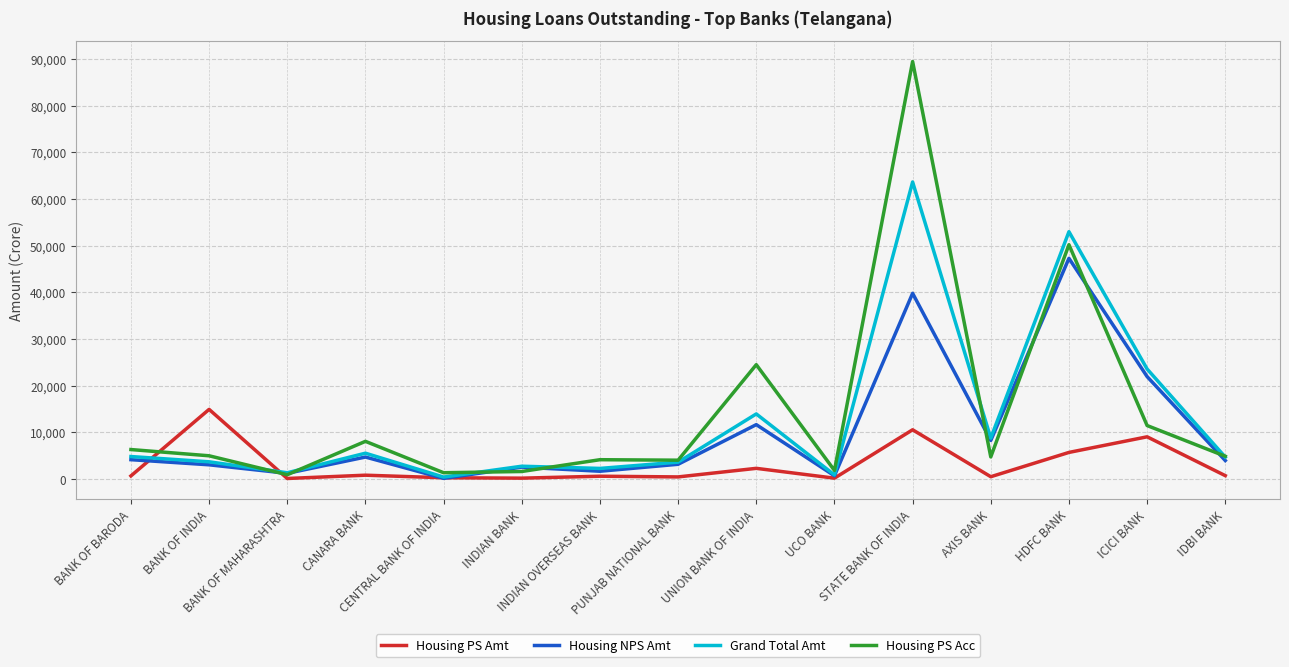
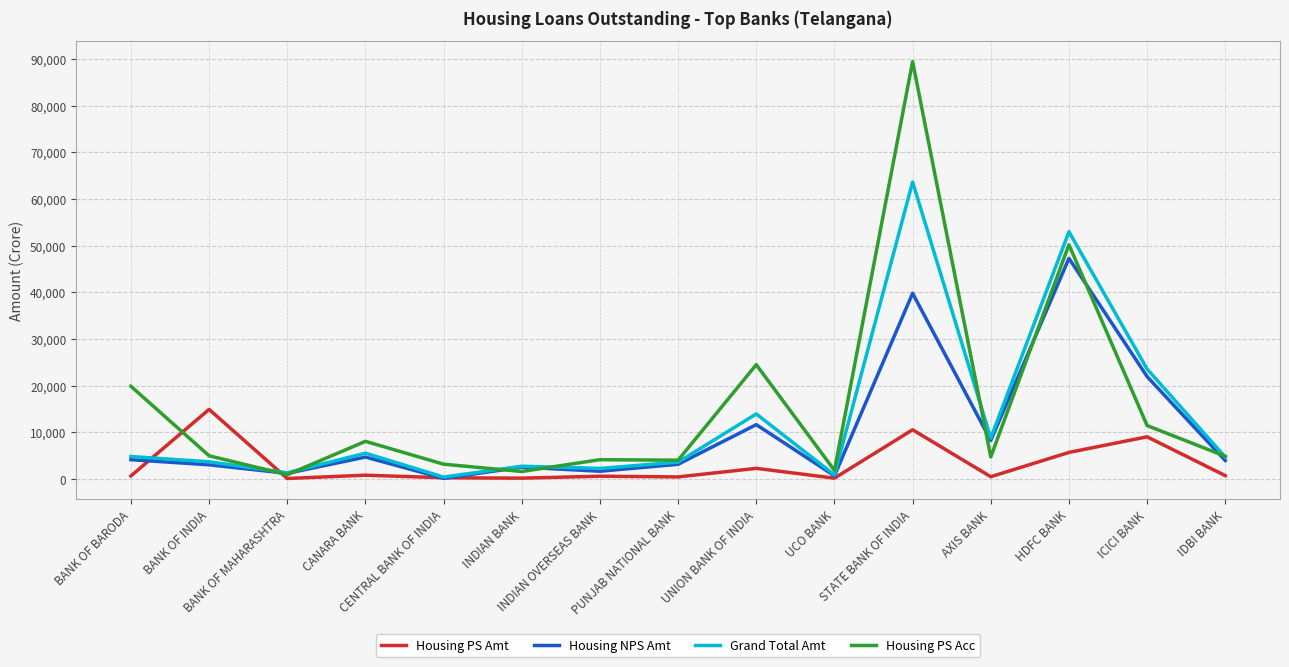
  {
    "Housing PS Amt": {
      "BANK OF BARODA": "1,000",
      "BANK OF INDIA": "15,000",
      "BANK OF MAHARASHTRA": "0",
      "CANARA BANK": "1,000",
      "INDIAN BANK": "0",
      "INDIAN OVERSEAS BANK": "1,000",
      "PUNJAB NATIONAL BANK": "0",
      "UNION BANK OF INDIA": "2,000",
      "STATE BANK OF INDIA": "11,000",
      "AXIS BANK": "0",
      "HDFC BANK": "6,000",
      "ICICI BANK": "9,000",
      "IDBI BANK": "1,000"
    },
    "Housing NPS Amt": {
      "BANK OF BARODA": "4,000",
      "BANK OF INDIA": "3,000",
      "CANARA BANK": "5,000",
      "INDIAN OVERSEAS BANK": "2,000",
      "UNION BANK OF INDIA": "12,000",
      "STATE BANK OF INDIA": "40,000",
      "HDFC BANK": "47,000",
      "ICICI BANK": "22,000",
      "IDBI BANK": "4,000"
    },
    "Grand Total Amt": {
      "BANK OF BARODA": "5,000",
      "BANK OF INDIA": "4,000",
      "CANARA BANK": "6,000",
      "INDIAN OVERSEAS BANK": "2,000",
      "UNION BANK OF INDIA": "14,000",
      "STATE BANK OF INDIA": "64,000",
      "HDFC BANK": "53,000",
      "ICICI BANK": "24,000"
    },
    "Housing PS Acc": {
-     "BANK OF BARODA": "6,000",
+     "BANK OF BARODA": "20,000",
      "BANK OF INDIA": "5,000",
      "CANARA BANK": "8,000",
-     "CENTRAL BANK OF INDIA": "1,000",
+     "CENTRAL BANK OF INDIA": "3,000",
      "INDIAN BANK": "2,000",
      "INDIAN OVERSEAS BANK": "4,000",
      "UNION BANK OF INDIA": "25,000",
      "UCO BANK": "2,000",
      "STATE BANK OF INDIA": "89,000",
      "AXIS BANK": "5,000",
      "HDFC BANK": "50,000",
      "ICICI BANK": "11,000"
    }
  }
